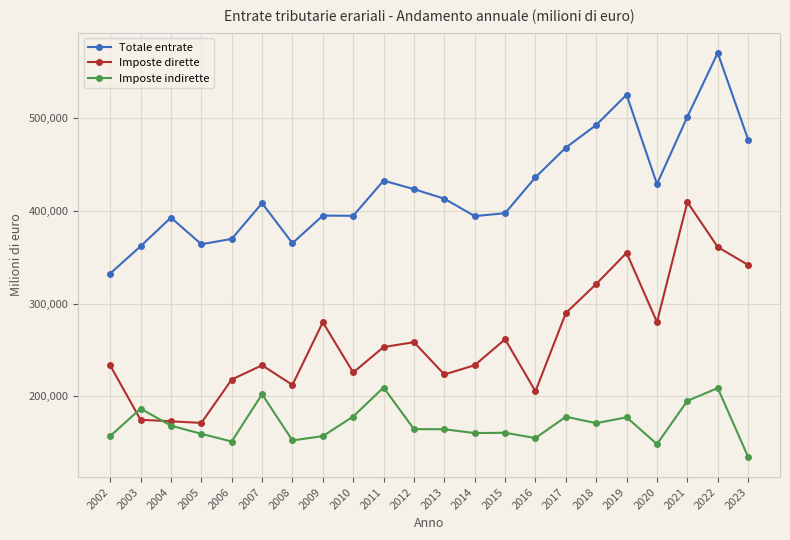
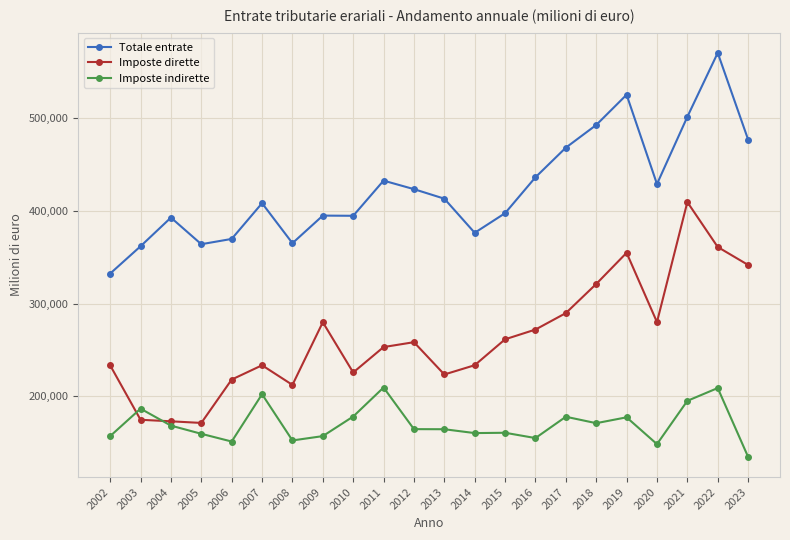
  {
    "Totale entrate": {
      "2002": "330,000",
      "2003": "360,000",
      "2004": "390,000",
      "2005": "360,000",
      "2006": "370,000",
      "2007": "410,000",
      "2008": "360,000",
      "2009": "390,000",
      "2010": "390,000",
      "2011": "430,000",
      "2012": "420,000",
      "2013": "410,000",
-     "2014": "390,000",
+     "2014": "380,000",
      "2015": "400,000",
      "2016": "440,000",
      "2017": "470,000",
      "2018": "490,000",
      "2019": "520,000",
      "2020": "430,000",
      "2021": "500,000",
      "2022": "570,000",
      "2023": "480,000"
    },
    "Imposte dirette": {
      "2002": "230,000",
      "2003": "170,000",
      "2004": "170,000",
      "2005": "170,000",
      "2006": "220,000",
      "2007": "230,000",
      "2008": "210,000",
      "2009": "280,000",
      "2010": "230,000",
      "2011": "250,000",
      "2012": "260,000",
      "2013": "220,000",
      "2014": "230,000",
      "2015": "260,000",
-     "2016": "210,000",
+     "2016": "270,000",
      "2017": "290,000",
      "2018": "320,000",
      "2019": "350,000",
      "2020": "280,000",
      "2021": "410,000",
      "2022": "360,000",
      "2023": "340,000"
    },
    "Imposte indirette": {
      "2002": "160,000",
      "2003": "190,000",
      "2004": "170,000",
      "2005": "160,000",
      "2006": "150,000",
      "2007": "200,000",
      "2008": "150,000",
      "2009": "160,000",
      "2010": "180,000",
      "2011": "210,000",
      "2012": "160,000",
      "2013": "160,000",
      "2014": "160,000",
      "2015": "160,000",
      "2016": "160,000",
      "2017": "180,000",
      "2018": "170,000",
      "2019": "180,000",
      "2020": "150,000",
      "2021": "200,000",
      "2022": "210,000",
      "2023": "130,000"
    }
  }
